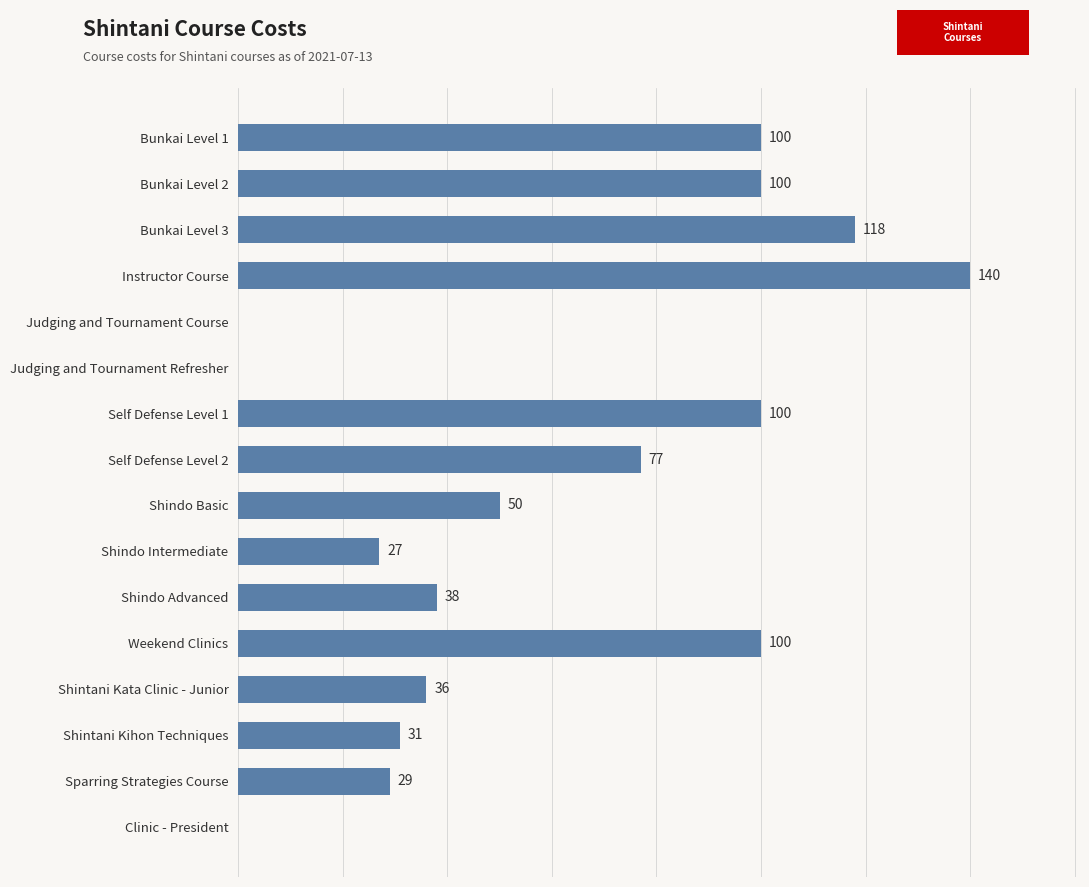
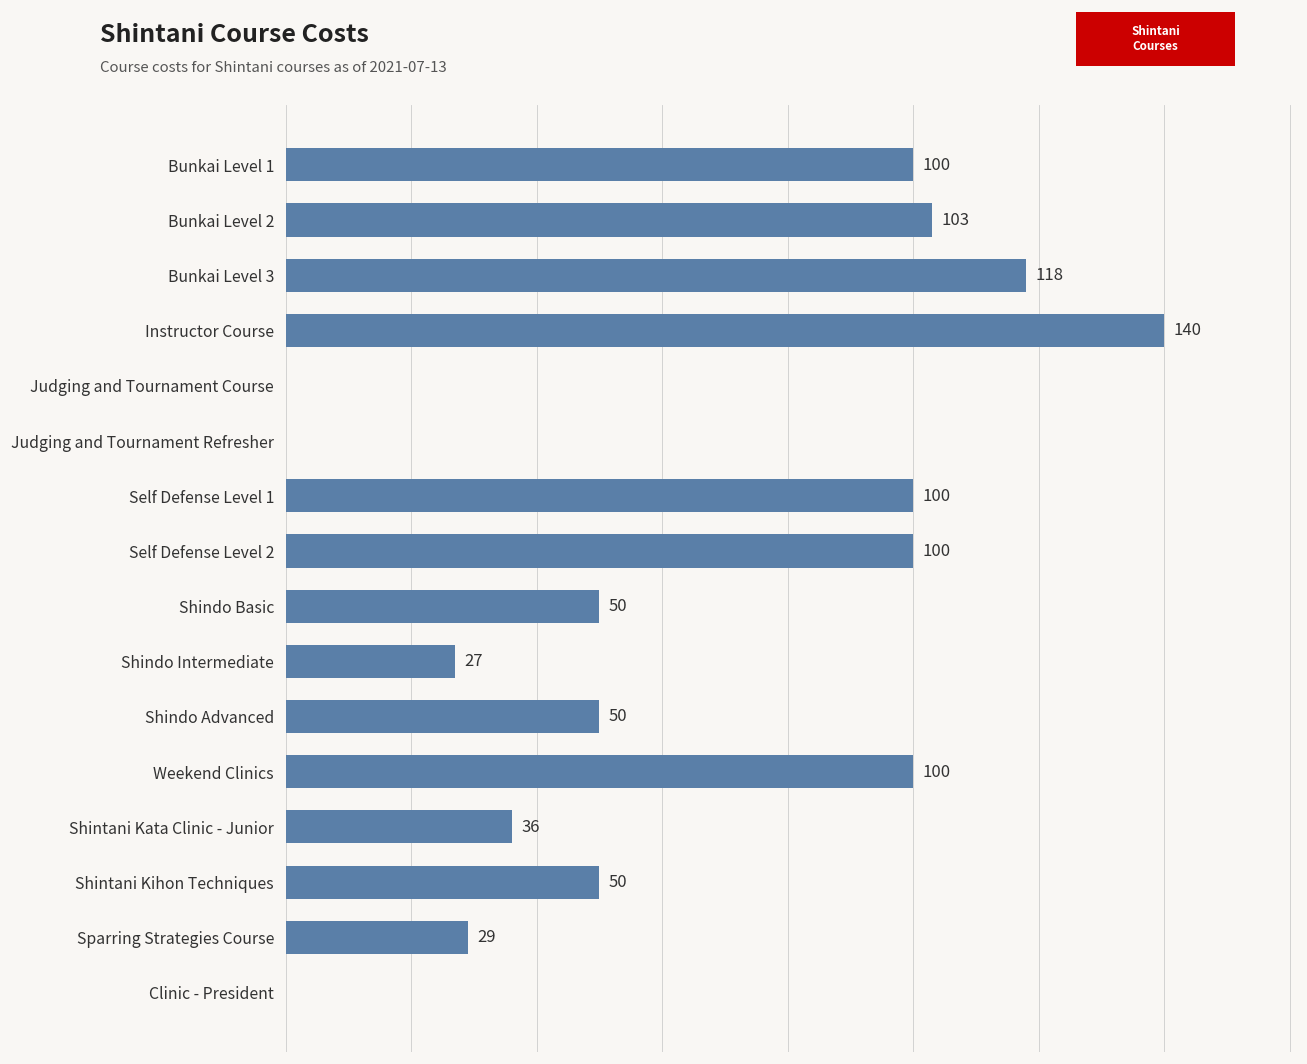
  {
    "Bunkai Level 1": 100,
-   "Bunkai Level 2": 100,
+   "Bunkai Level 2": 103,
    "Bunkai Level 3": 118,
    "Instructor Course": 140,
    "Self Defense Level 1": 100,
-   "Self Defense Level 2": 77,
+   "Self Defense Level 2": 100,
    "Shindo Basic": 50,
    "Shindo Intermediate": 27,
-   "Shindo Advanced": 38,
+   "Shindo Advanced": 50,
    "Weekend Clinics": 100,
    "Shintani Kata Clinic - Junior": 36,
-   "Shintani Kihon Techniques": 31,
+   "Shintani Kihon Techniques": 50,
    "Sparring Strategies Course": 29
  }
